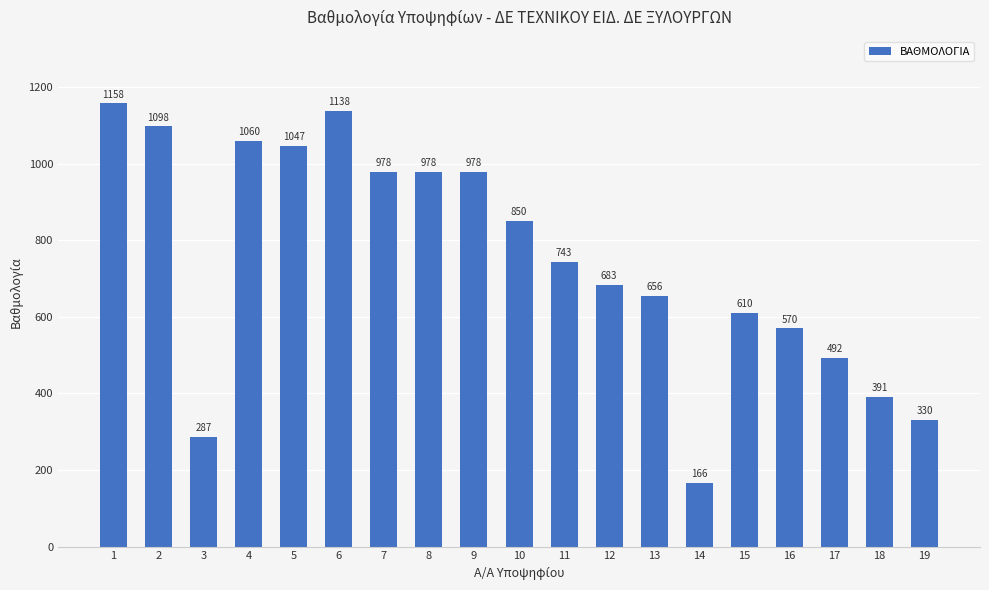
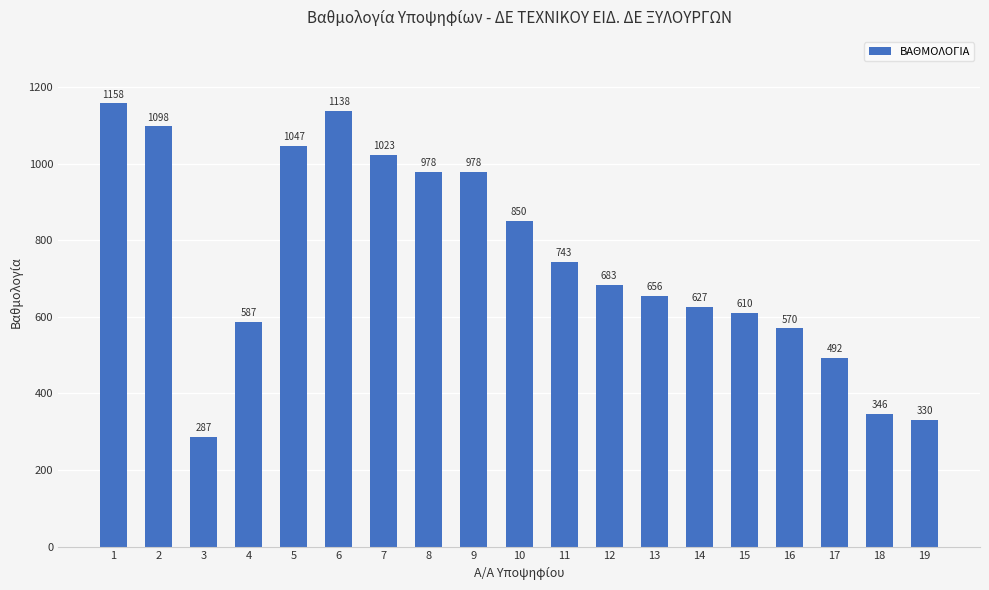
  {
    "1": 1158,
    "2": 1098,
    "3": 287,
-   "4": 1060,
+   "4": 587,
    "5": 1047,
    "6": 1138,
-   "7": 978,
+   "7": 1023,
    "8": 978,
    "9": 978,
    "10": 850,
    "11": 743,
    "12": 683,
    "13": 656,
-   "14": 166,
+   "14": 627,
    "15": 610,
    "16": 570,
    "17": 492,
-   "18": 391,
+   "18": 346,
    "19": 330
  }
